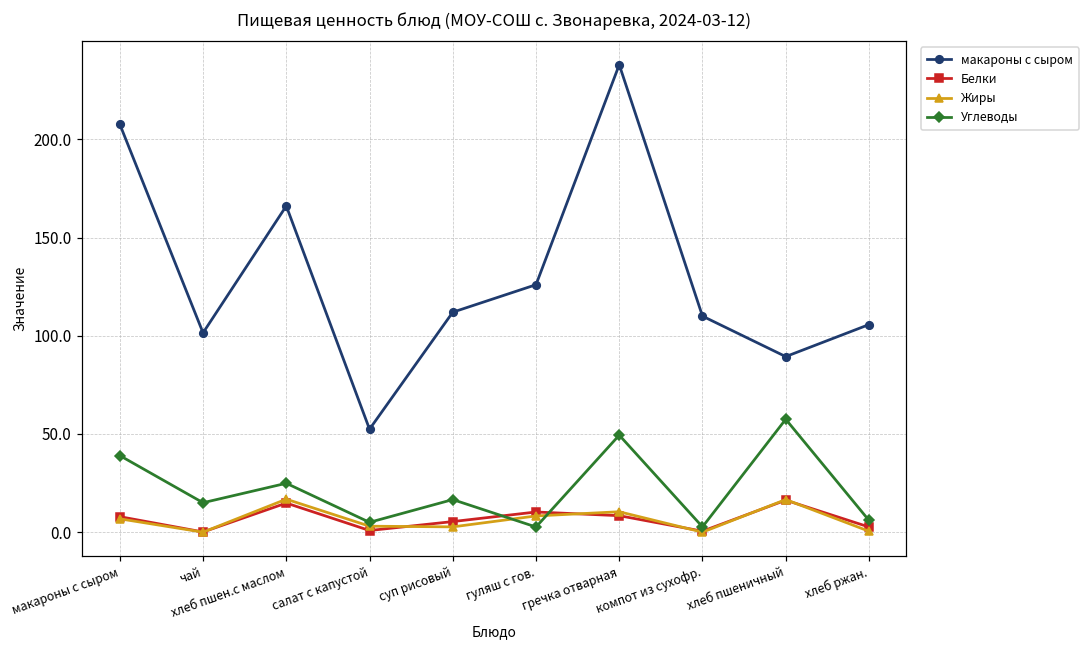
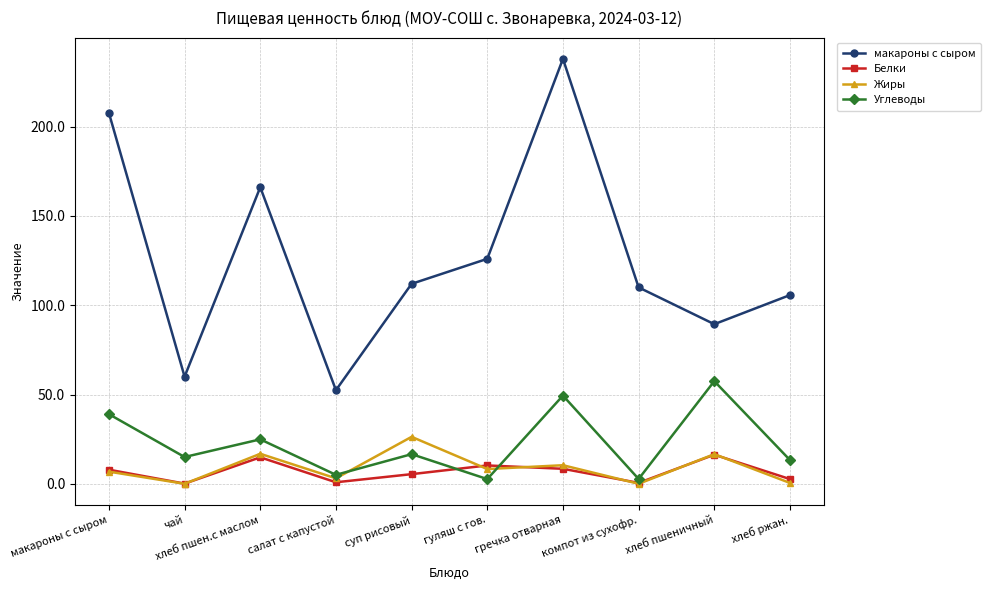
  {
    "макароны с сыром": {
      "макароны с сыром": 208,
-     "чай": 102,
+     "чай": 60,
      "хлеб пшен.с маслом": 166,
      "салат с капустой": 52,
      "суп рисовый": 112,
      "гуляш с гов.": 126,
      "гречка отварная": 238,
      "компот из сухофр.": 110,
      "хлеб пшеничный": 89,
      "хлеб ржан.": 106
    },
    "Белки": {
      "хлеб пшен.с маслом": 15,
      "салат с капустой": 1,
      "суп рисовый": 5,
      "гуляш с гов.": 10,
      "гречка отварная": 8,
      "хлеб ржан.": 3
    },
    "Жиры": {
      "хлеб пшен.с маслом": 17,
      "салат с капустой": 3,
-     "суп рисовый": 3,
+     "суп рисовый": 26,
      "гуляш с гов.": 8,
      "гречка отварная": 10,
      "хлеб ржан.": 0
    },
    "Углеводы": {
      "макароны с сыром": 39,
      "чай": 15,
      "хлеб пшен.с маслом": 25,
      "салат с капустой": 5,
      "суп рисовый": 17,
      "гуляш с гов.": 3,
      "гречка отварная": 49,
      "компот из сухофр.": 3,
      "хлеб пшеничный": 57,
-     "хлеб ржан.": 6
+     "хлеб ржан.": 13
    }
  }
